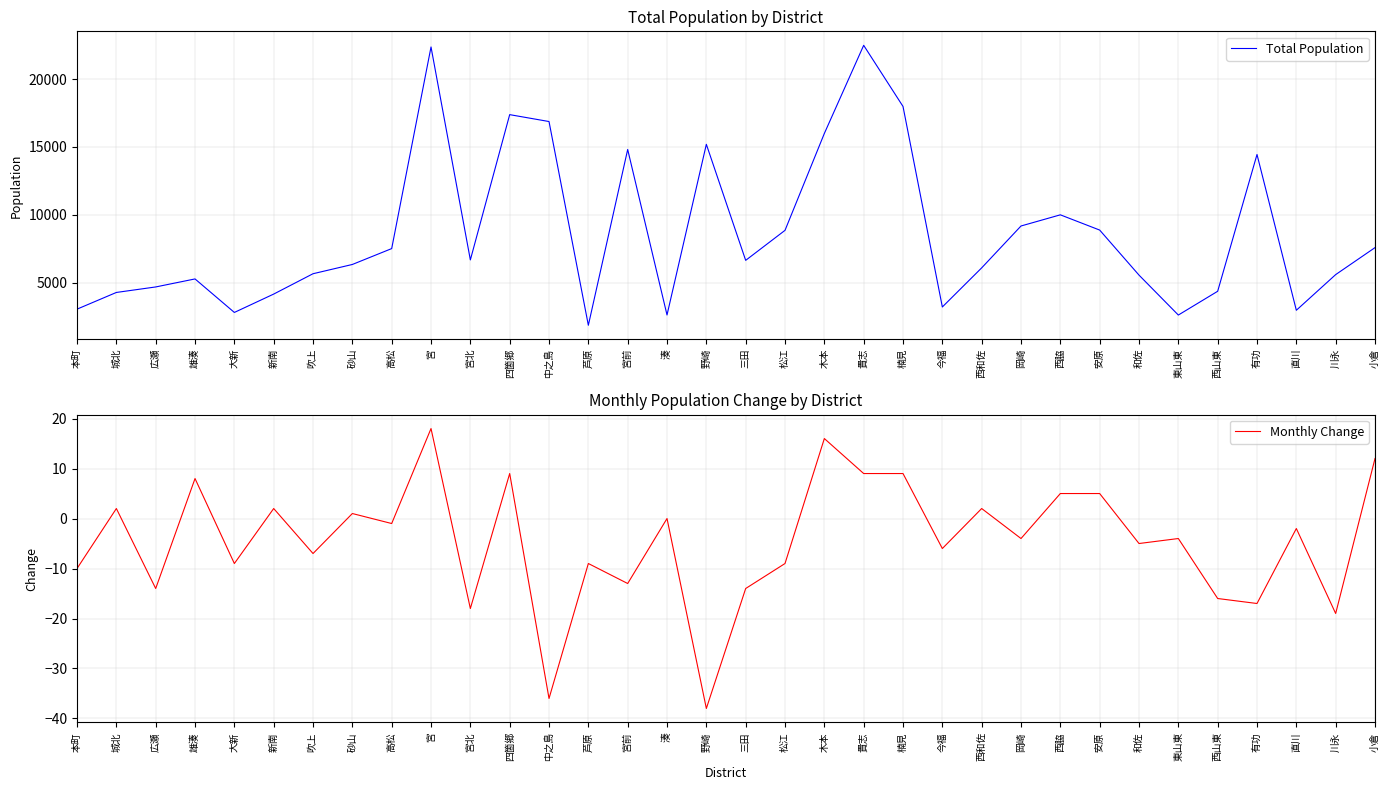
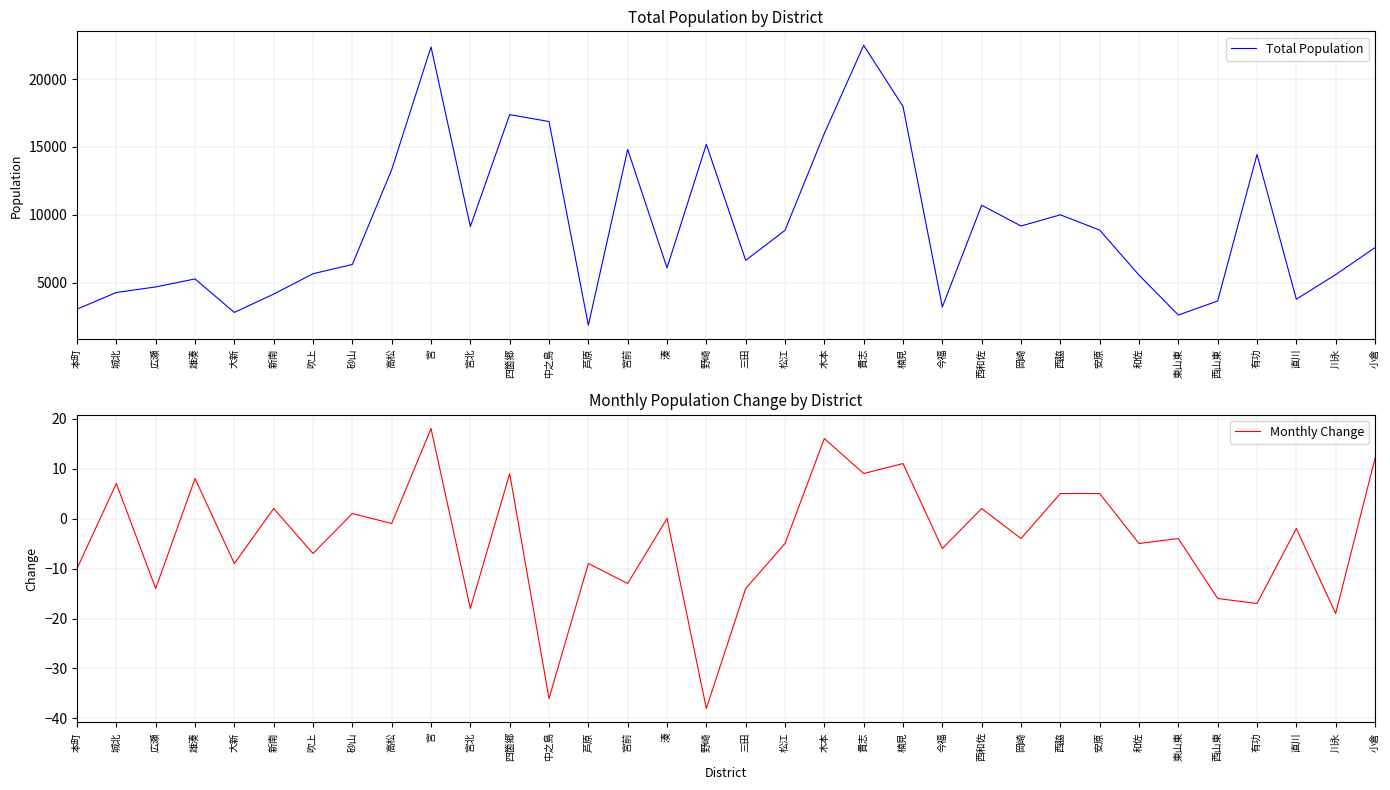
  {
    "Total Population by District": {
      "本町": 3000,
      "城北": 4300,
      "広瀬": 4700,
      "雄湊": 5300,
      "大新": 2800,
      "新南": 4100,
      "吹上": 5600,
      "砂山": 6300,
-     "高松": 7500,
+     "高松": 13300,
      "宮": 22400,
-     "宮北": 6700,
+     "宮北": 9100,
      "四箇郷": 17400,
      "中之島": 16900,
      "芦原": 1800,
      "宮前": 14800,
-     "湊": 2600,
+     "湊": 6100,
      "野崎": 15200,
      "三田": 6600,
      "松江": 8800,
      "木本": 16000,
      "貴志": 22500,
      "楠見": 18000,
      "今福": 3200,
-     "西和佐": 6100,
+     "西和佐": 10700,
      "岡崎": 9200,
      "西脇": 10000,
      "安原": 8900,
      "和佐": 5500,
      "東山東": 2600,
-     "西山東": 4400,
+     "西山東": 3600,
      "有功": 14400,
-     "直川": 3000,
+     "直川": 3800,
      "川永": 5600,
      "小倉": 7600
    },
    "Monthly Population Change by District": {
      "本町": -10,
-     "城北": 2,
+     "城北": 7,
      "広瀬": -14,
      "雄湊": 8,
      "大新": -9,
      "新南": 2,
      "吹上": -7,
      "砂山": 1,
      "高松": -1,
      "宮": 18,
      "宮北": -18,
      "四箇郷": 9,
      "中之島": -36,
      "芦原": -9,
      "宮前": -13,
      "湊": 0,
      "野崎": -38,
      "三田": -14,
-     "松江": -9,
+     "松江": -5,
      "木本": 16,
      "貴志": 9,
-     "楠見": 9,
+     "楠見": 11,
      "今福": -6,
      "西和佐": 2,
      "岡崎": -4,
      "西脇": 5,
      "安原": 5,
      "和佐": -5,
      "東山東": -4,
      "西山東": -16,
      "有功": -17,
      "直川": -2,
      "川永": -19,
      "小倉": 12
    }
  }
